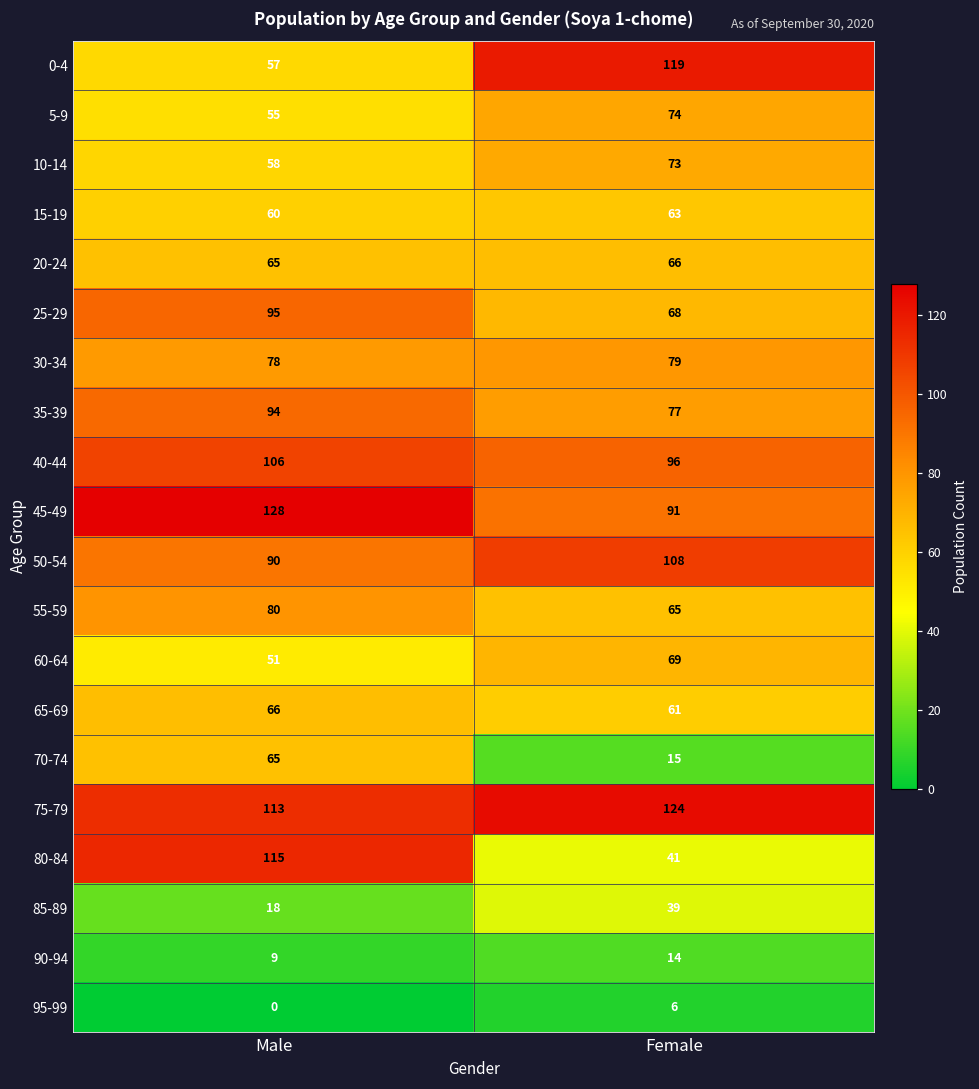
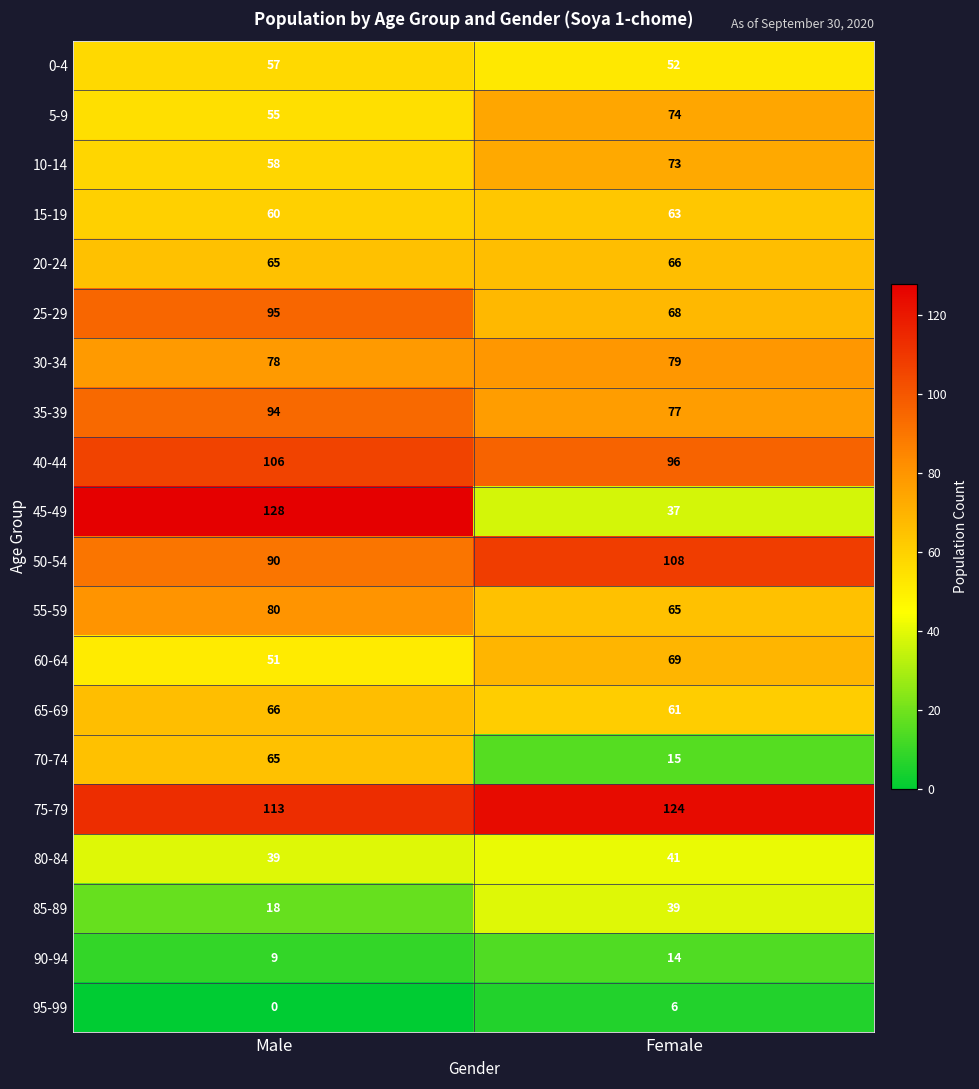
  {
    "0-4": {
      "Male": 57,
-     "Female": 119
+     "Female": 52
    },
    "5-9": {
      "Male": 55,
      "Female": 74
    },
    "10-14": {
      "Male": 58,
      "Female": 73
    },
    "15-19": {
      "Male": 60,
      "Female": 63
    },
    "20-24": {
      "Male": 65,
      "Female": 66
    },
    "25-29": {
      "Male": 95,
      "Female": 68
    },
    "30-34": {
      "Male": 78,
      "Female": 79
    },
    "35-39": {
      "Male": 94,
      "Female": 77
    },
    "40-44": {
      "Male": 106,
      "Female": 96
    },
    "45-49": {
      "Male": 128,
-     "Female": 91
+     "Female": 37
    },
    "50-54": {
      "Male": 90,
      "Female": 108
    },
    "55-59": {
      "Male": 80,
      "Female": 65
    },
    "60-64": {
      "Male": 51,
      "Female": 69
    },
    "65-69": {
      "Male": 66,
      "Female": 61
    },
    "70-74": {
      "Male": 65,
      "Female": 15
    },
    "75-79": {
      "Male": 113,
      "Female": 124
    },
    "80-84": {
-     "Male": 115,
+     "Male": 39,
      "Female": 41
    },
    "85-89": {
      "Male": 18,
      "Female": 39
    },
    "90-94": {
      "Male": 9,
      "Female": 14
    },
    "95-99": {
      "Male": 0,
      "Female": 6
    }
  }
